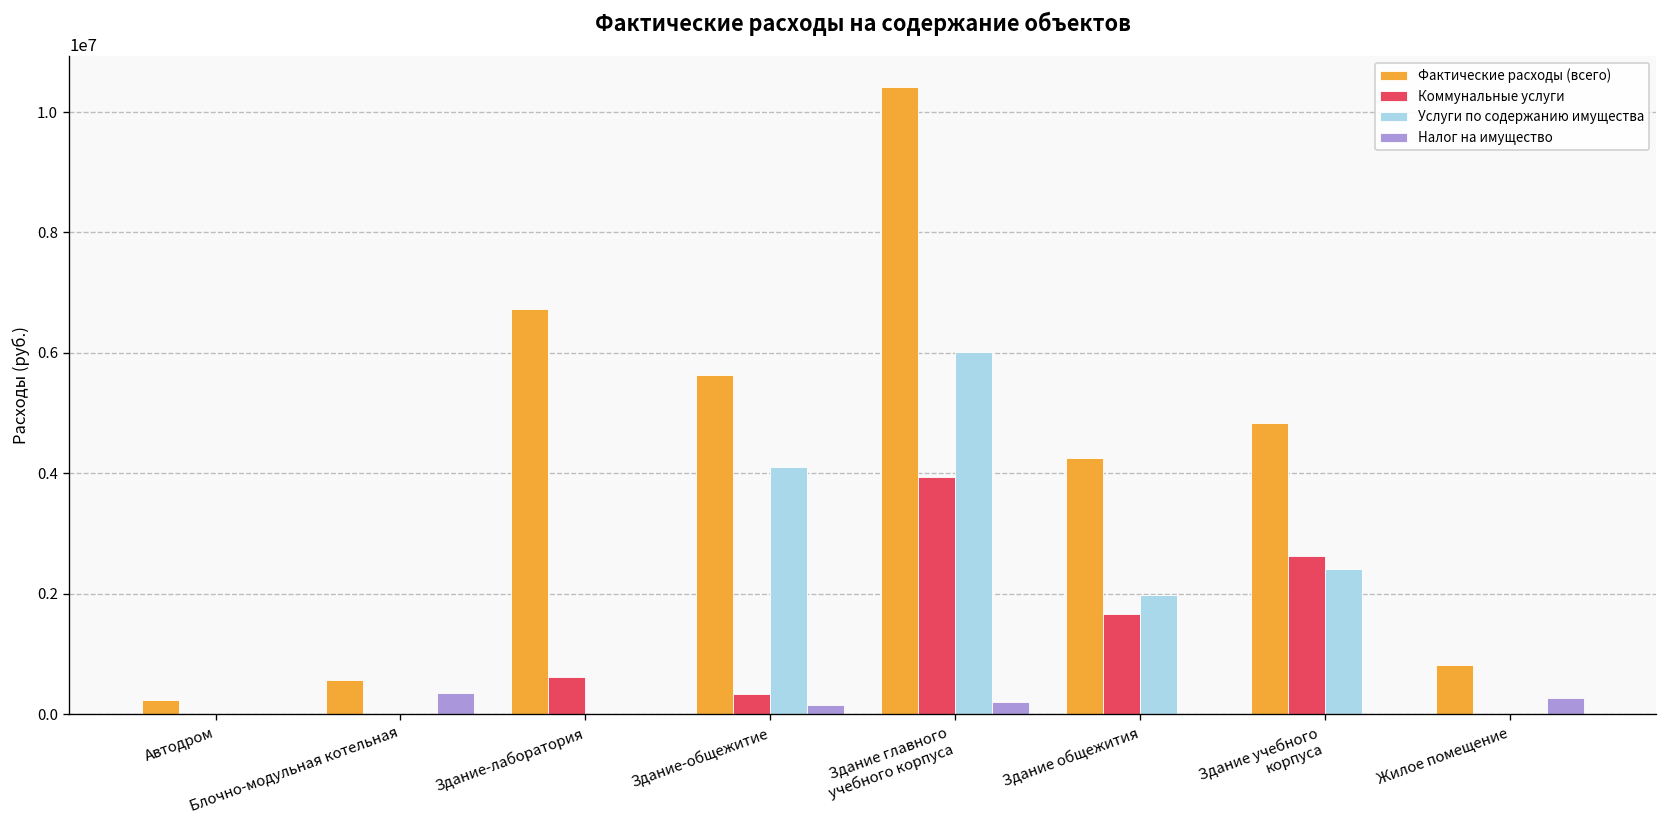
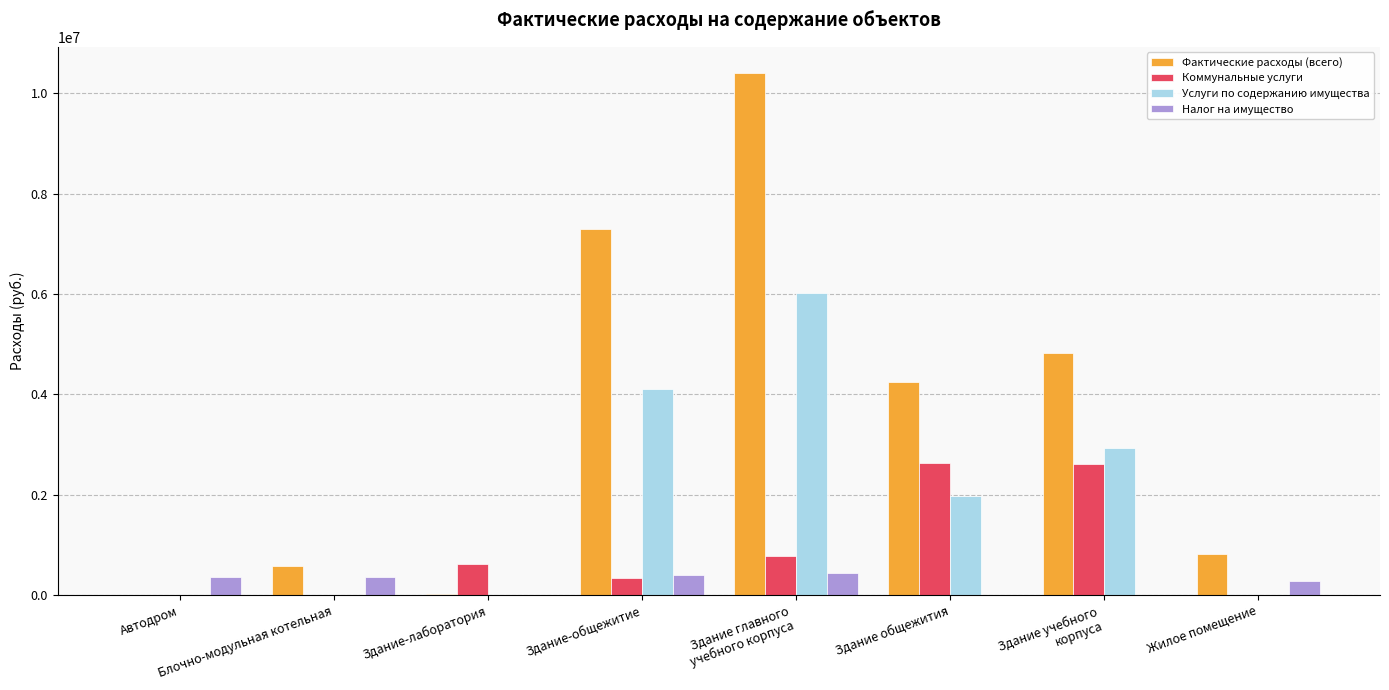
  {
    "Фактические расходы (всего)": {
-     "Автодром": 200000,
+     "Автодром": 0,
      "Блочно-модульная котельная": 600000,
-     "Здание-лаборатория": 6700000,
-     "Здание-общежитие": 5600000,
+     "Здание-лаборатория": 0,
+     "Здание-общежитие": 7300000,
      "Здание главного учебного корпуса": 10400000,
      "Здание общежития": 4300000,
      "Здание учебного корпуса": 4800000,
      "Жилое помещение": 800000
    },
    "Коммунальные услуги": {
      "Автодром": 0,
      "Блочно-модульная котельная": 0,
      "Здание-лаборатория": 600000,
      "Здание-общежитие": 300000,
-     "Здание главного учебного корпуса": 3900000,
-     "Здание общежития": 1700000,
+     "Здание главного учебного корпуса": 800000,
+     "Здание общежития": 2600000,
      "Здание учебного корпуса": 2600000,
      "Жилое помещение": 0
    },
    "Услуги по содержанию имущества": {
      "Автодром": 0,
      "Блочно-модульная котельная": 0,
      "Здание-лаборатория": 0,
      "Здание-общежитие": 4100000,
      "Здание главного учебного корпуса": 6000000,
      "Здание общежития": 2000000,
-     "Здание учебного корпуса": 2400000,
+     "Здание учебного корпуса": 2900000,
      "Жилое помещение": 0
    },
    "Налог на имущество": {
-     "Автодром": 0,
+     "Автодром": 400000,
      "Блочно-модульная котельная": 400000,
      "Здание-лаборатория": 0,
-     "Здание-общежитие": 200000,
-     "Здание главного учебного корпуса": 200000,
+     "Здание-общежитие": 400000,
+     "Здание главного учебного корпуса": 400000,
      "Здание общежития": 0,
      "Здание учебного корпуса": 0,
      "Жилое помещение": 300000
    }
  }
